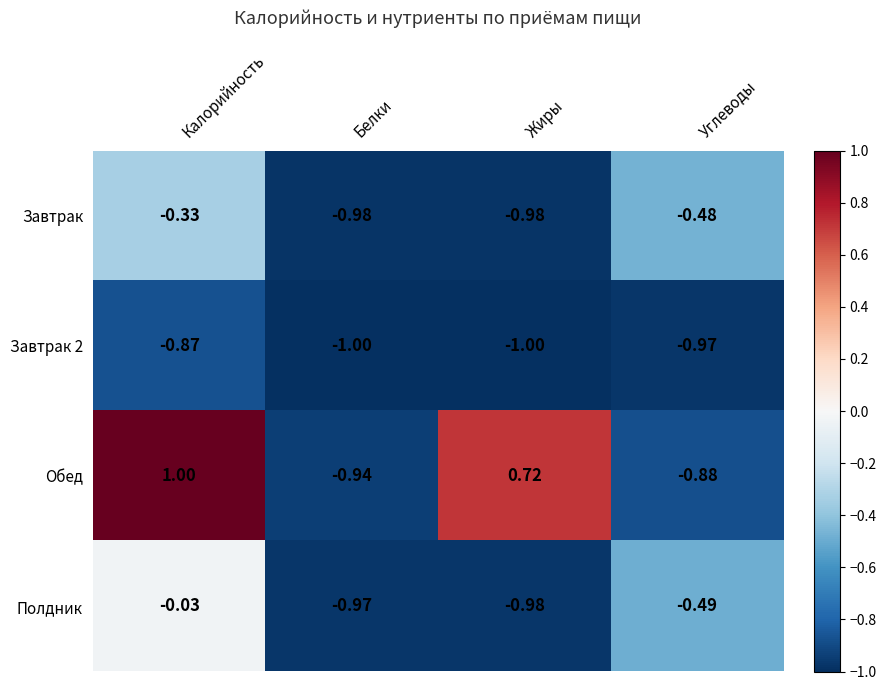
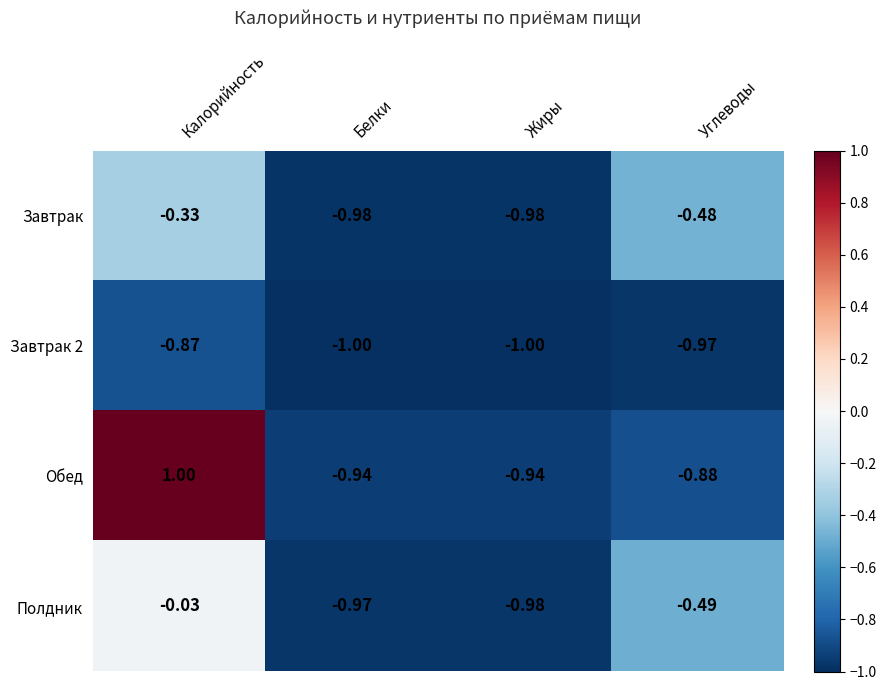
  {
    "Завтрак": {
      "Калорийность": -0.33,
      "Белки": -0.98,
      "Жиры": -0.98,
      "Углеводы": -0.48
    },
    "Завтрак 2": {
      "Калорийность": -0.87,
      "Белки": -1.00,
      "Жиры": -1.00,
      "Углеводы": -0.97
    },
    "Обед": {
      "Калорийность": 1.00,
      "Белки": -0.94,
-     "Жиры": 0.72,
+     "Жиры": -0.94,
      "Углеводы": -0.88
    },
    "Полдник": {
      "Калорийность": -0.03,
      "Белки": -0.97,
      "Жиры": -0.98,
      "Углеводы": -0.49
    }
  }
